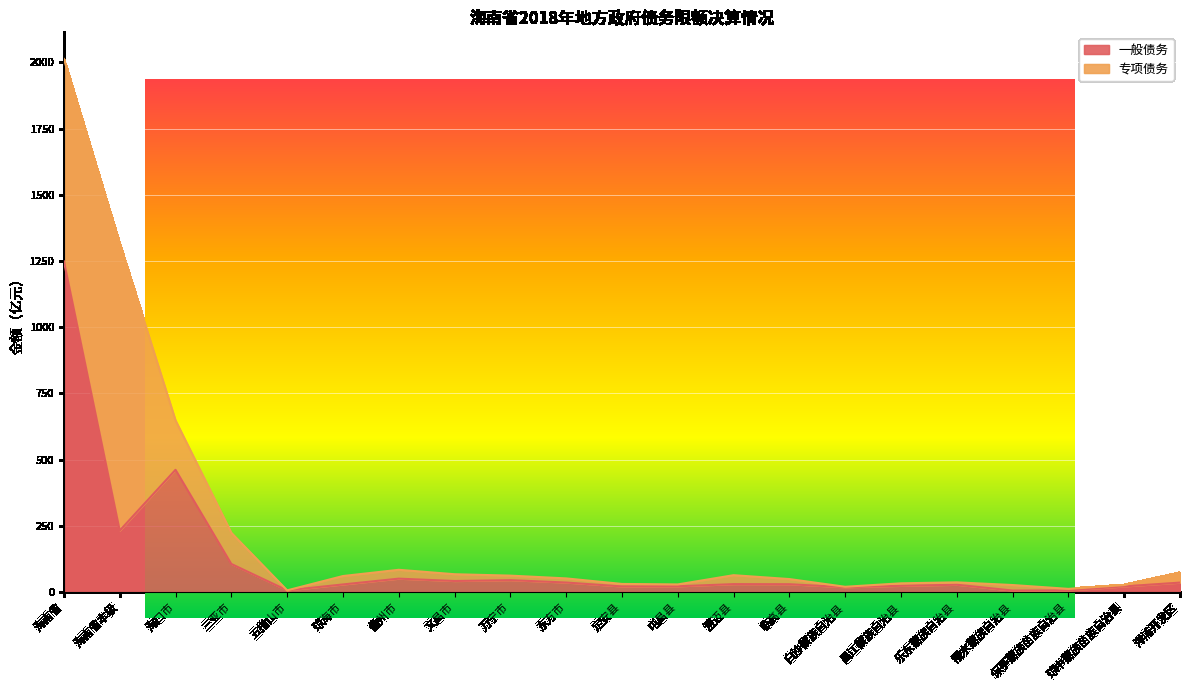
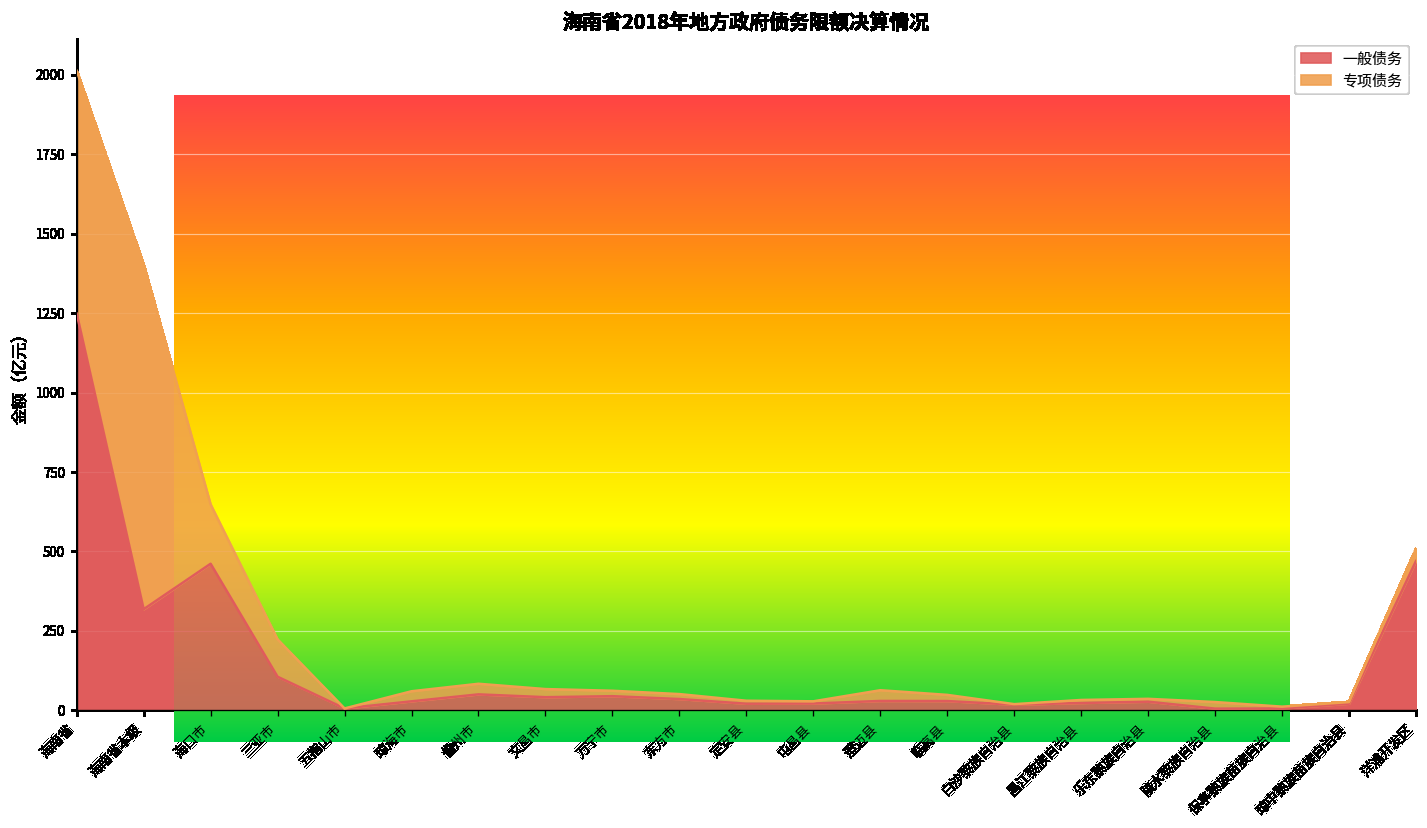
  {
    "一般债务": {
      "海南省": 1250,
-     "海南省本级": 230,
-     "洋浦开发区": 40
+     "海南省本级": 320,
+     "洋浦开发区": 470
    },
    "专项债务": {
      "海南省": 760,
      "海南省本级": 1080,
      "洋浦开发区": 40
    }
  }
